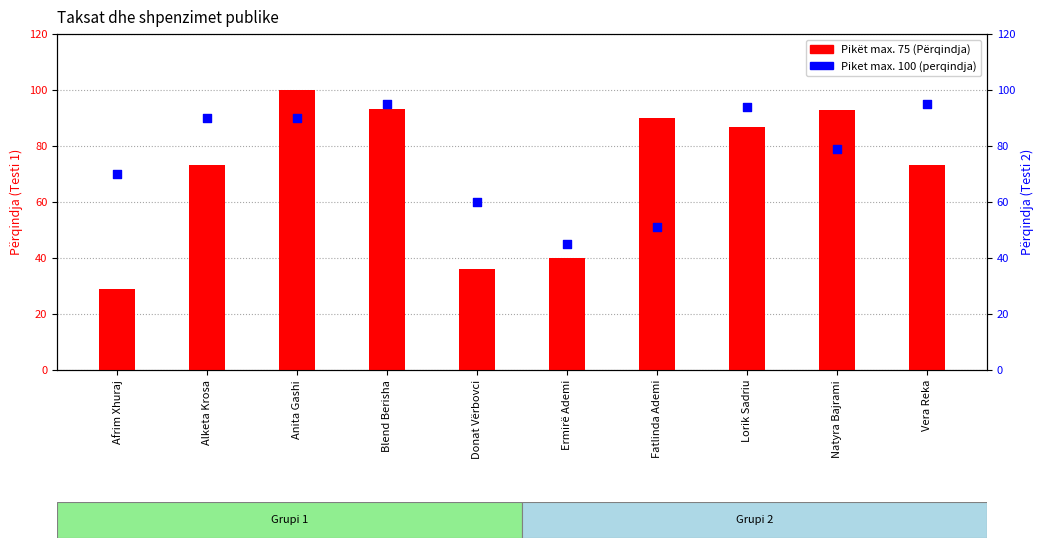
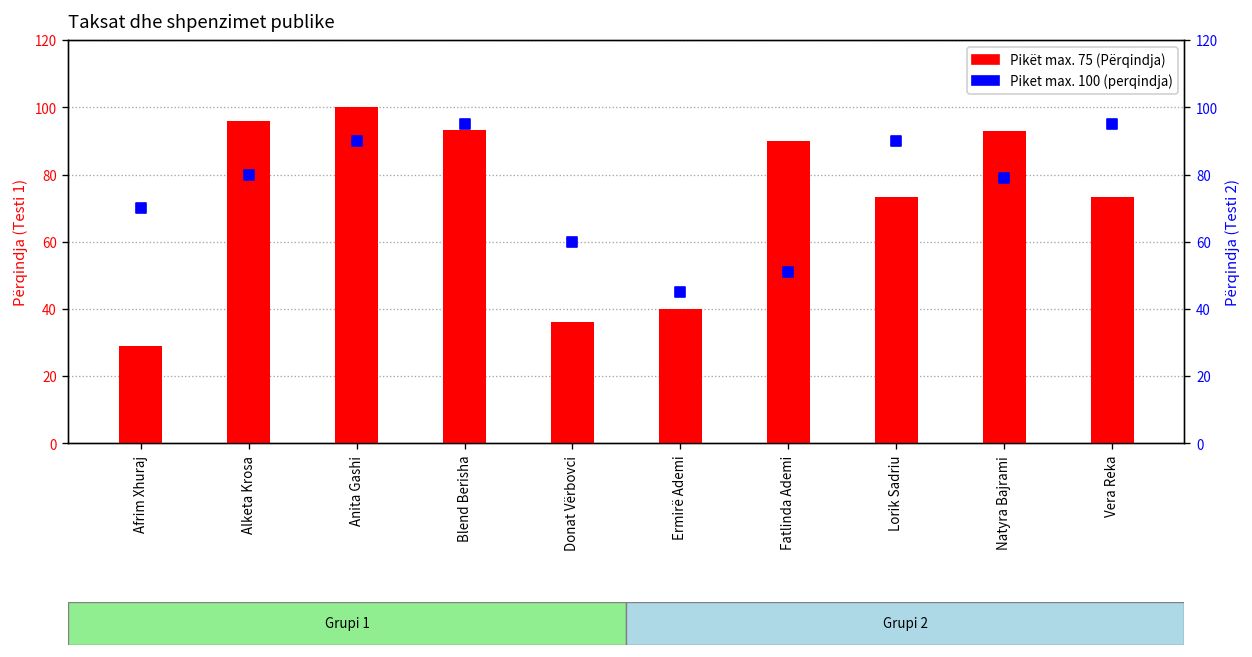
  {
    "Pikët max. 75 (Përqindja)": {
      "Afrim Xhuraj": 29,
-     "Alketa Krosa": 73,
+     "Alketa Krosa": 96,
      "Anita Gashi": 100,
      "Blend Berisha": 93,
      "Donat Vërbovci": 36,
      "Ermirë Ademi": 40,
      "Fatlinda Ademi": 90,
-     "Lorik Sadriu": 87,
+     "Lorik Sadriu": 73,
      "Natyra Bajrami": 93,
      "Vera Reka": 73
    },
    "Piket max. 100 (perqindja)": {
-     "Alketa Krosa": 90,
-     "Lorik Sadriu": 94
+     "Alketa Krosa": 80,
+     "Lorik Sadriu": 90
    }
  }
